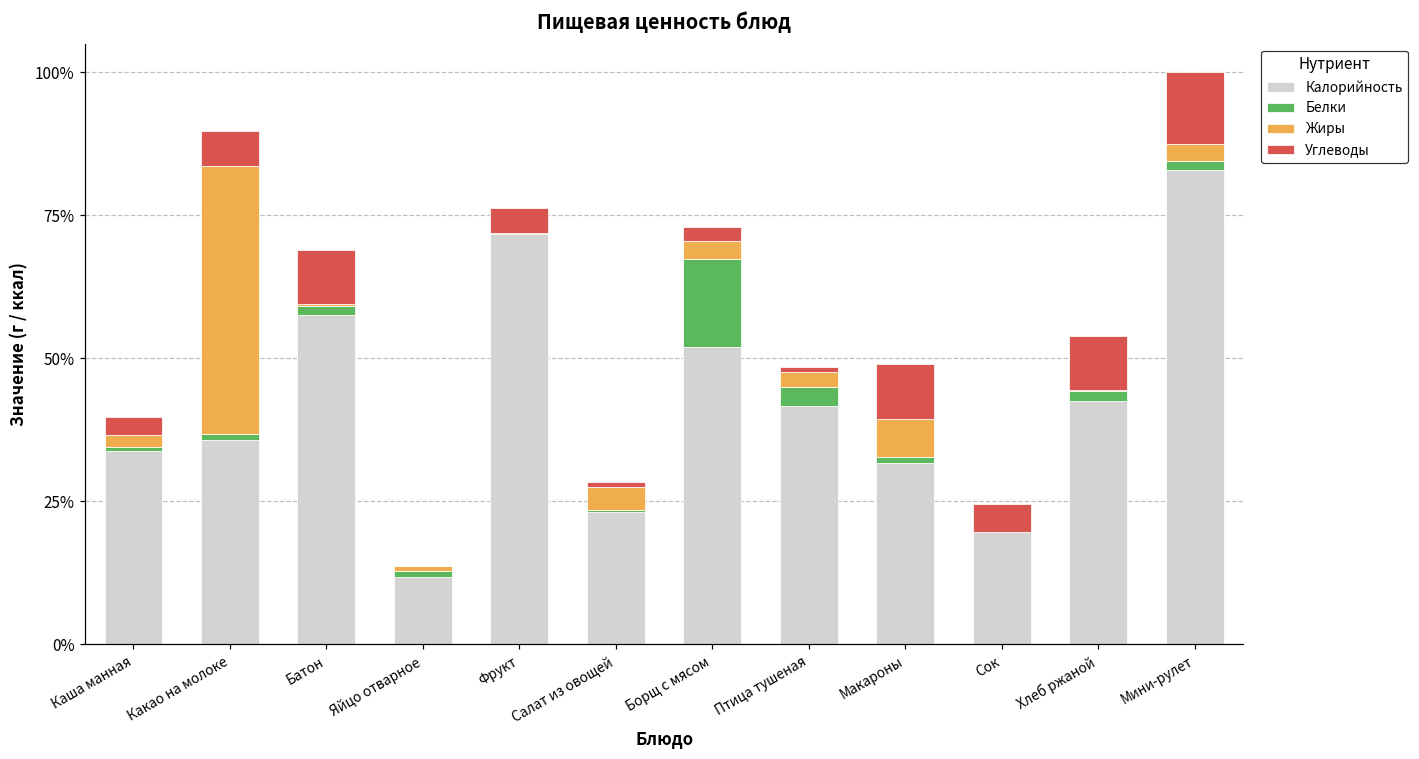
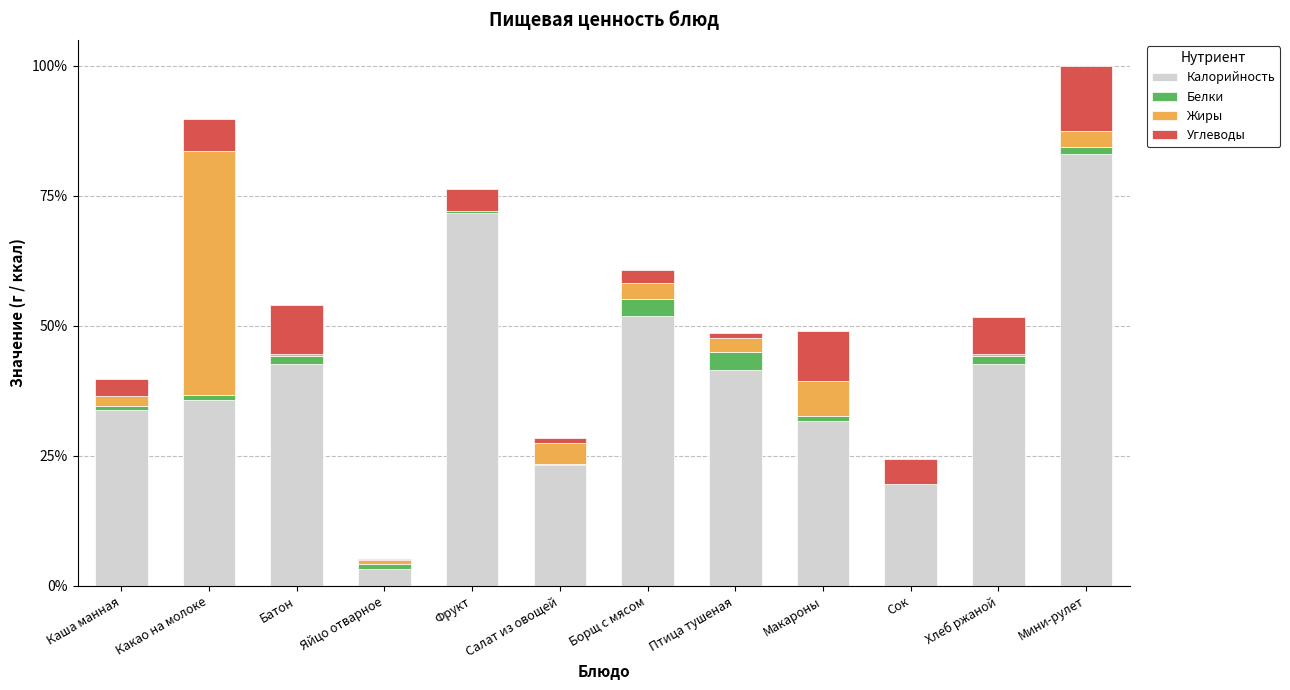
  {
    "Калорийность": {
      "Каша манная": "34%",
      "Какао на молоке": "36%",
-     "Батон": "58%",
-     "Яйцо отварное": "12%",
+     "Батон": "43%",
+     "Яйцо отварное": "3%",
      "Фрукт": "72%",
      "Салат из овощей": "23%",
      "Борщ с мясом": "52%",
      "Птица тушеная": "42%",
      "Макароны": "32%",
      "Сок": "20%",
      "Хлеб ржаной": "43%",
      "Мини-рулет": "83%"
    },
    "Белки": {
      "Каша манная": "1%",
      "Какао на молоке": "1%",
      "Батон": "2%",
      "Яйцо отварное": "1%",
-     "Борщ с мясом": "15%",
+     "Борщ с мясом": "3%",
      "Птица тушеная": "3%",
      "Макароны": "1%",
      "Сок": "0%",
      "Хлеб ржаной": "2%",
      "Мини-рулет": "1%"
    },
    "Жиры": {
      "Каша манная": "2%",
      "Какао на молоке": "47%",
      "Яйцо отварное": "1%",
      "Фрукт": "0%",
      "Салат из овощей": "4%",
      "Борщ с мясом": "3%",
      "Птица тушеная": "3%",
      "Макароны": "7%",
      "Сок": "0%",
      "Мини-рулет": "3%"
    },
    "Углеводы": {
      "Каша манная": "3%",
      "Какао на молоке": "6%",
      "Батон": "9%",
      "Фрукт": "4%",
      "Салат из овощей": "1%",
      "Борщ с мясом": "2%",
      "Птица тушеная": "1%",
      "Макароны": "10%",
      "Сок": "5%",
-     "Хлеб ржаной": "9%",
+     "Хлеб ржаной": "7%",
      "Мини-рулет": "13%"
    }
  }
